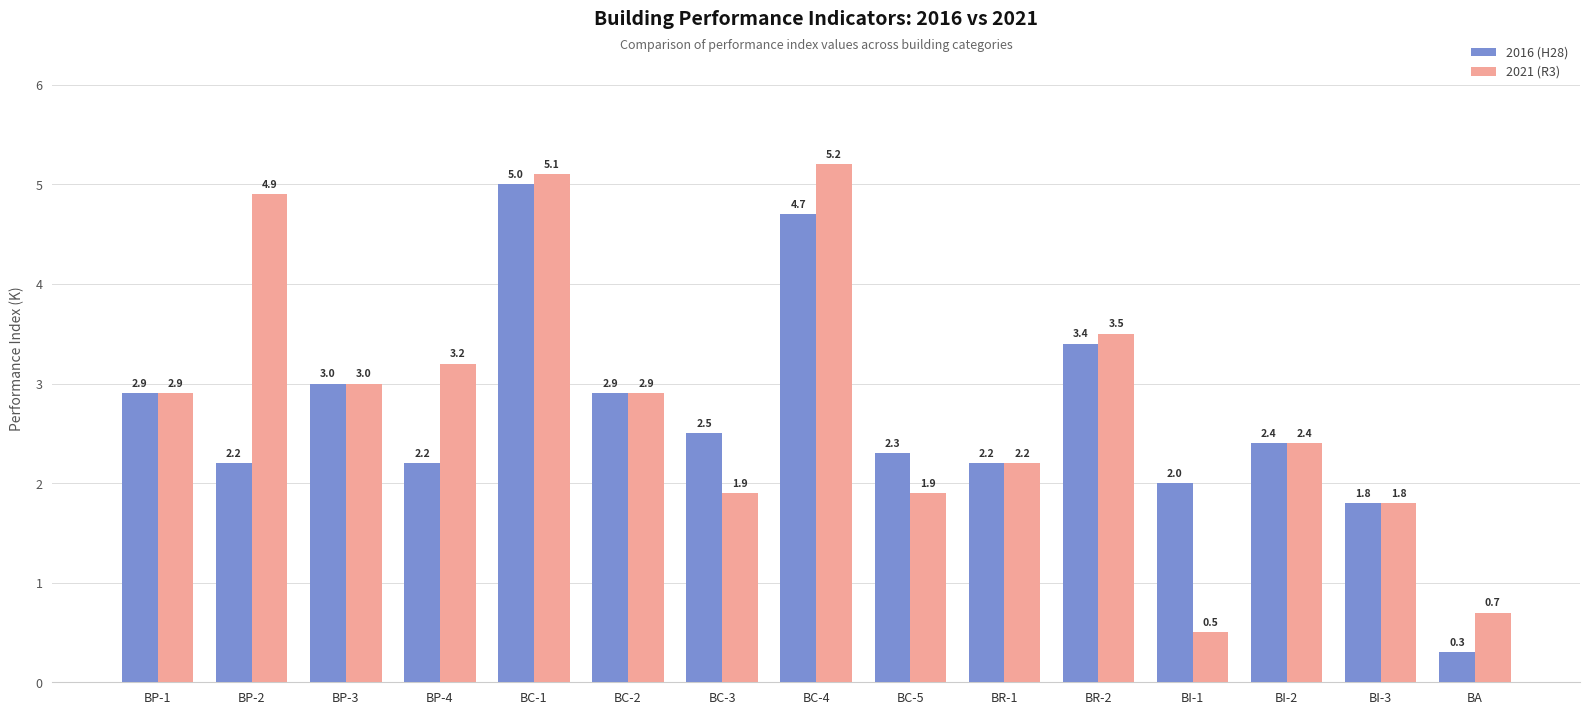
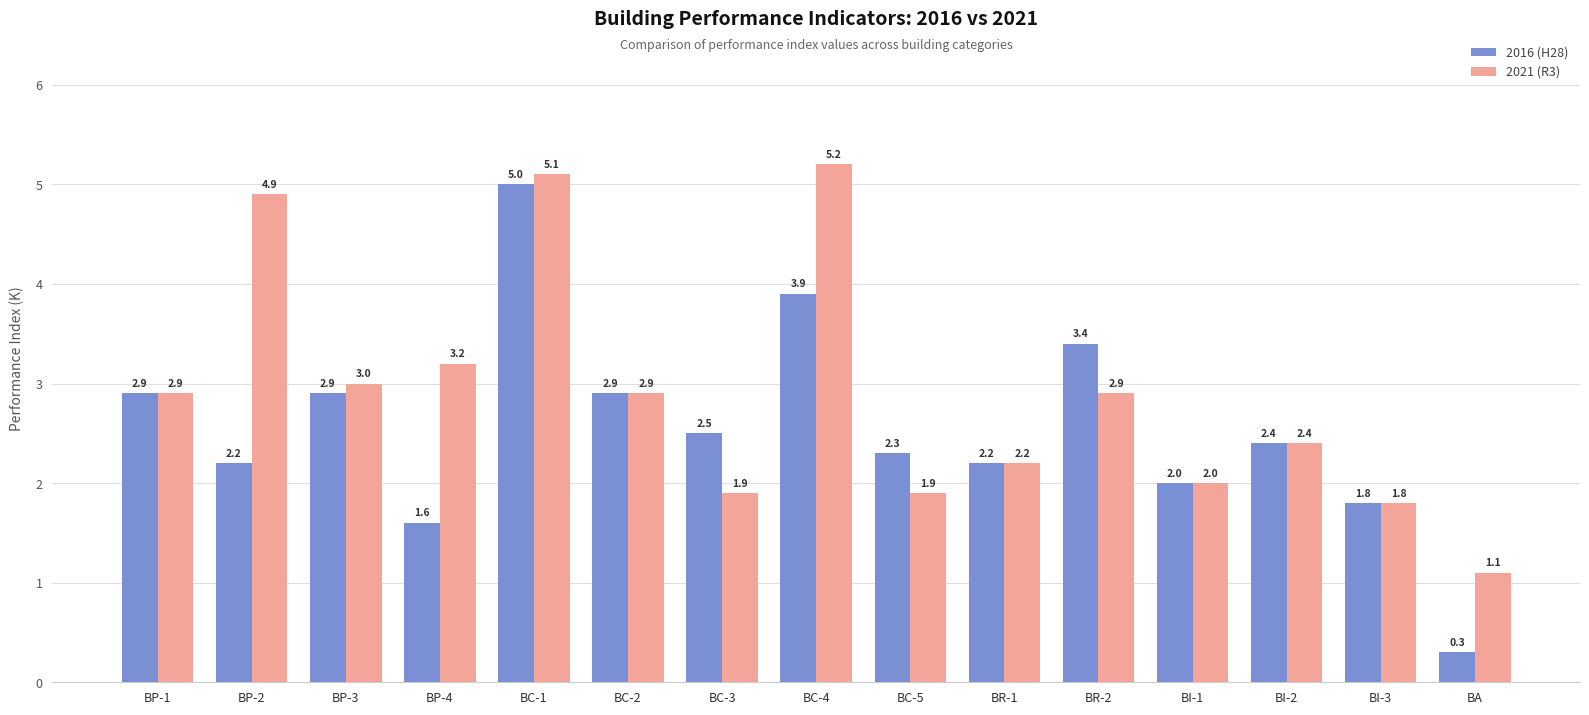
  {
    "2016 (H28)": {
      "BP-1": 2.9,
      "BP-2": 2.2,
-     "BP-3": 3.0,
-     "BP-4": 2.2,
+     "BP-3": 2.9,
+     "BP-4": 1.6,
      "BC-1": 5.0,
      "BC-2": 2.9,
      "BC-3": 2.5,
-     "BC-4": 4.7,
+     "BC-4": 3.9,
      "BC-5": 2.3,
      "BR-1": 2.2,
      "BR-2": 3.4,
      "BI-1": 2.0,
      "BI-2": 2.4,
      "BI-3": 1.8,
      "BA": 0.3
    },
    "2021 (R3)": {
      "BP-1": 2.9,
      "BP-2": 4.9,
      "BP-3": 3.0,
      "BP-4": 3.2,
      "BC-1": 5.1,
      "BC-2": 2.9,
      "BC-3": 1.9,
      "BC-4": 5.2,
      "BC-5": 1.9,
      "BR-1": 2.2,
-     "BR-2": 3.5,
-     "BI-1": 0.5,
+     "BR-2": 2.9,
+     "BI-1": 2.0,
      "BI-2": 2.4,
      "BI-3": 1.8,
-     "BA": 0.7
+     "BA": 1.1
    }
  }
